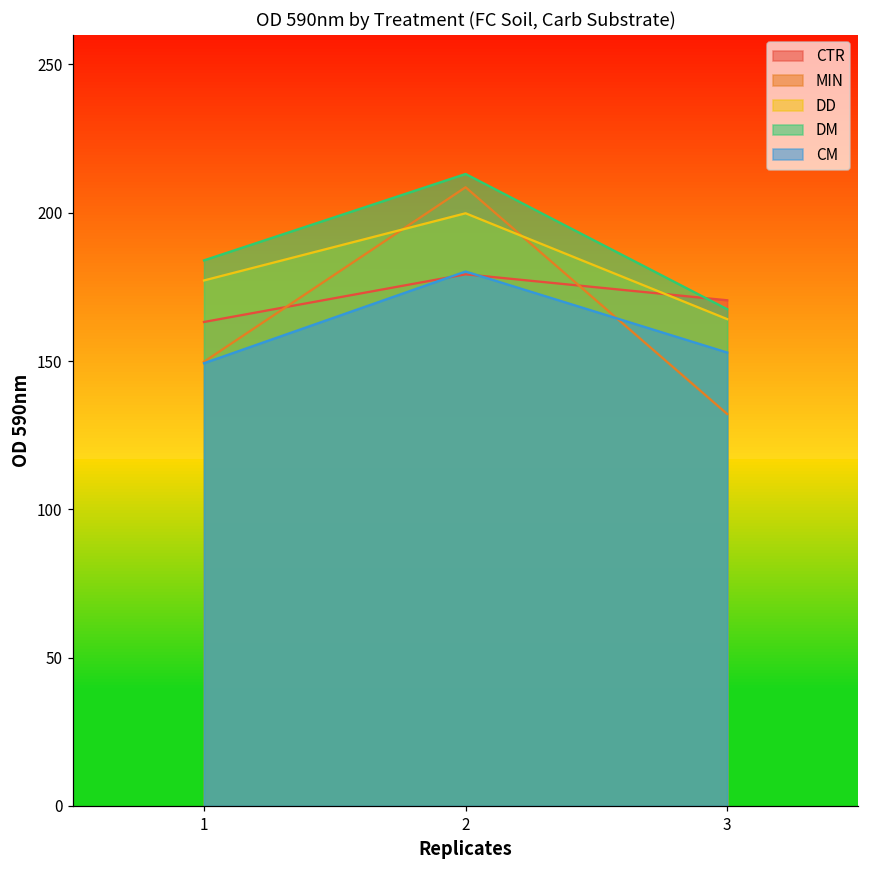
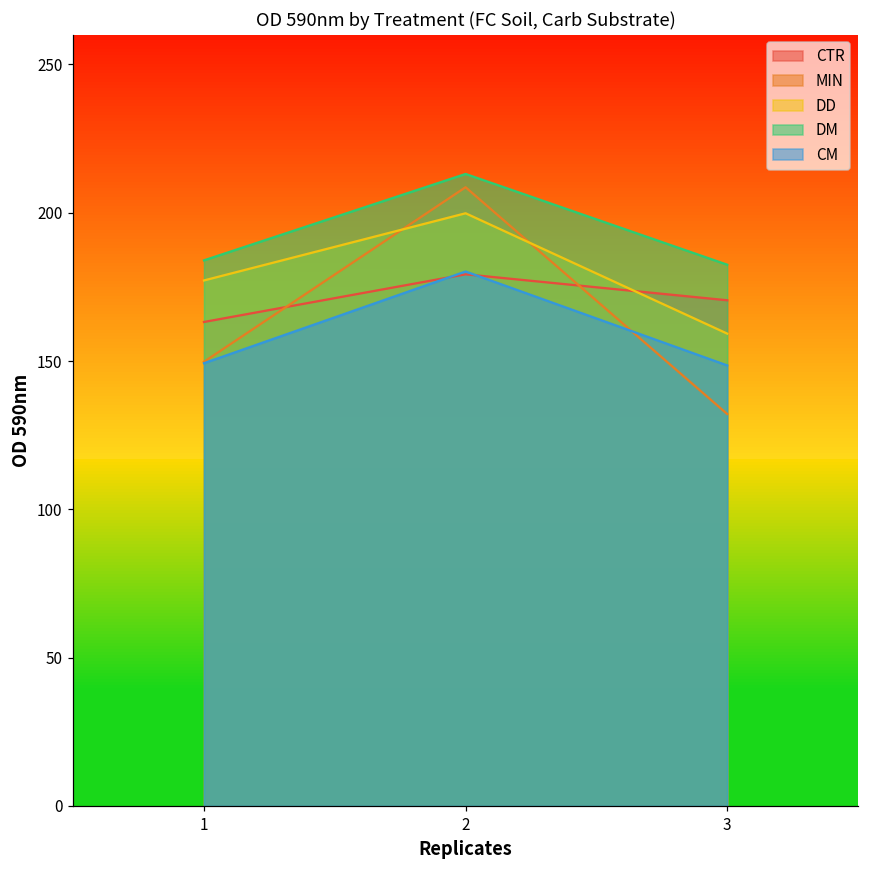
  {
    "DD": {
      "1": 177,
      "2": 200,
-     "3": 164
+     "3": 159
    },
    "DM": {
      "1": 184,
      "2": 213,
-     "3": 167
+     "3": 182
    },
    "CM": {
      "2": 180,
-     "3": 153
+     "3": 149
    }
  }
